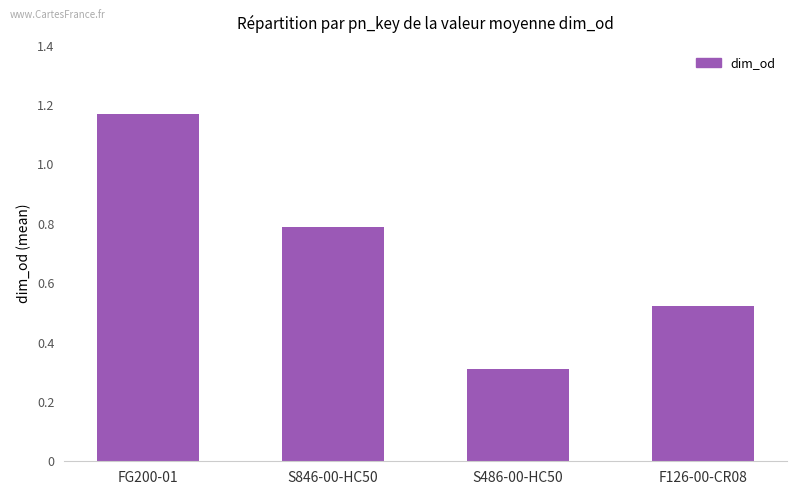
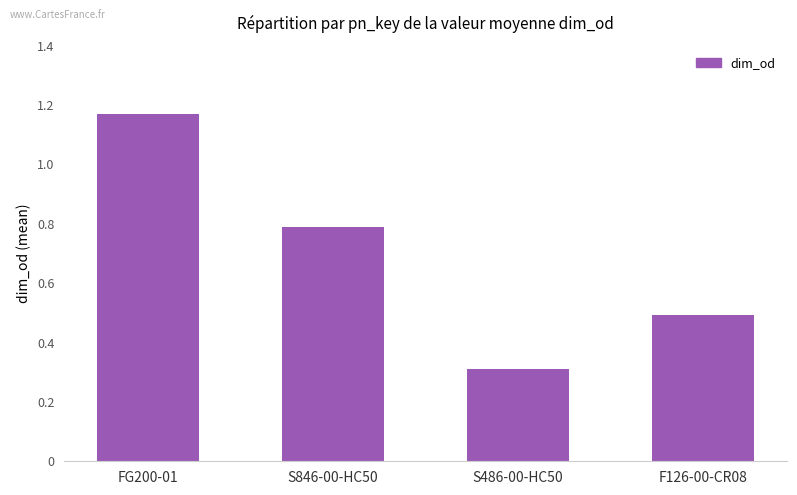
  {
    "FG200-01": 1.17,
    "S846-00-HC50": 0.79,
    "S486-00-HC50": 0.31,
-   "F126-00-CR08": 0.52
+   "F126-00-CR08": 0.49
  }
